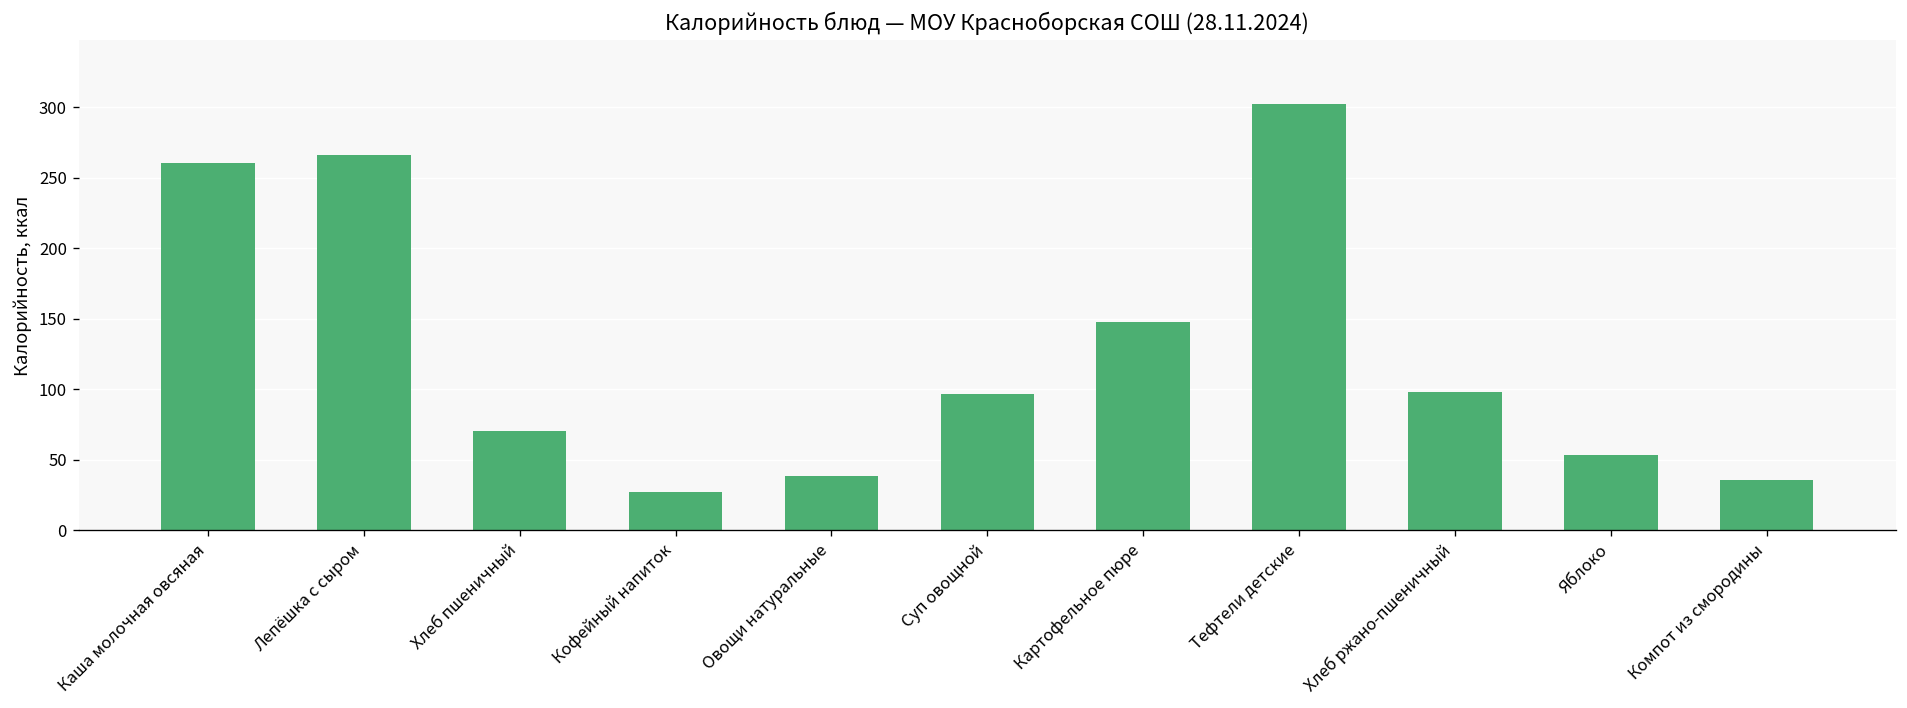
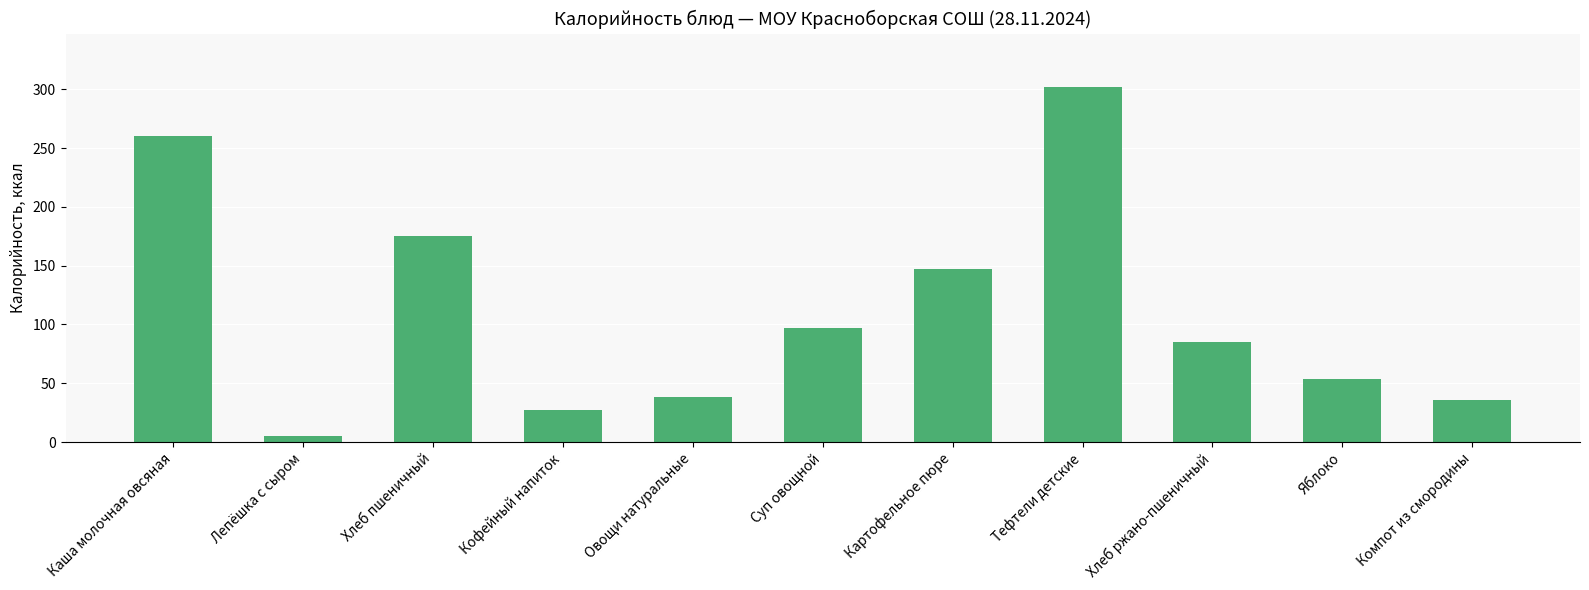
  {
    "Каша молочная овсяная": 260,
-   "Лепёшка с сыром": 266,
-   "Хлеб пшеничный": 70,
+   "Лепёшка с сыром": 5,
+   "Хлеб пшеничный": 175,
    "Кофейный напиток": 27,
    "Овощи натуральные": 38,
    "Суп овощной": 97,
    "Картофельное пюре": 148,
    "Тефтели детские": 302,
-   "Хлеб ржано-пшеничный": 98,
+   "Хлеб ржано-пшеничный": 85,
    "Яблоко": 53,
    "Компот из смородины": 36
  }
